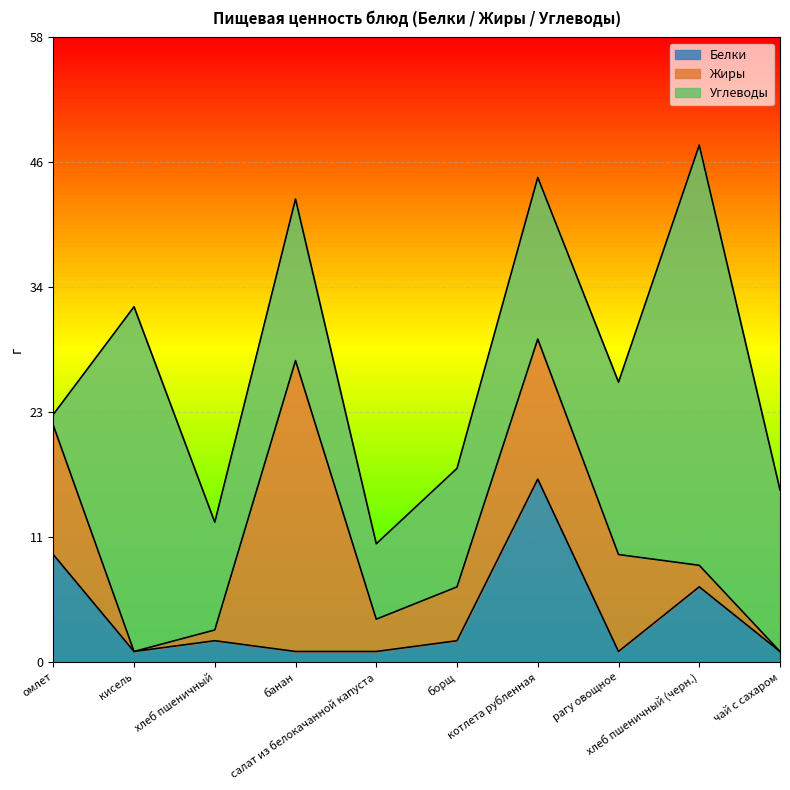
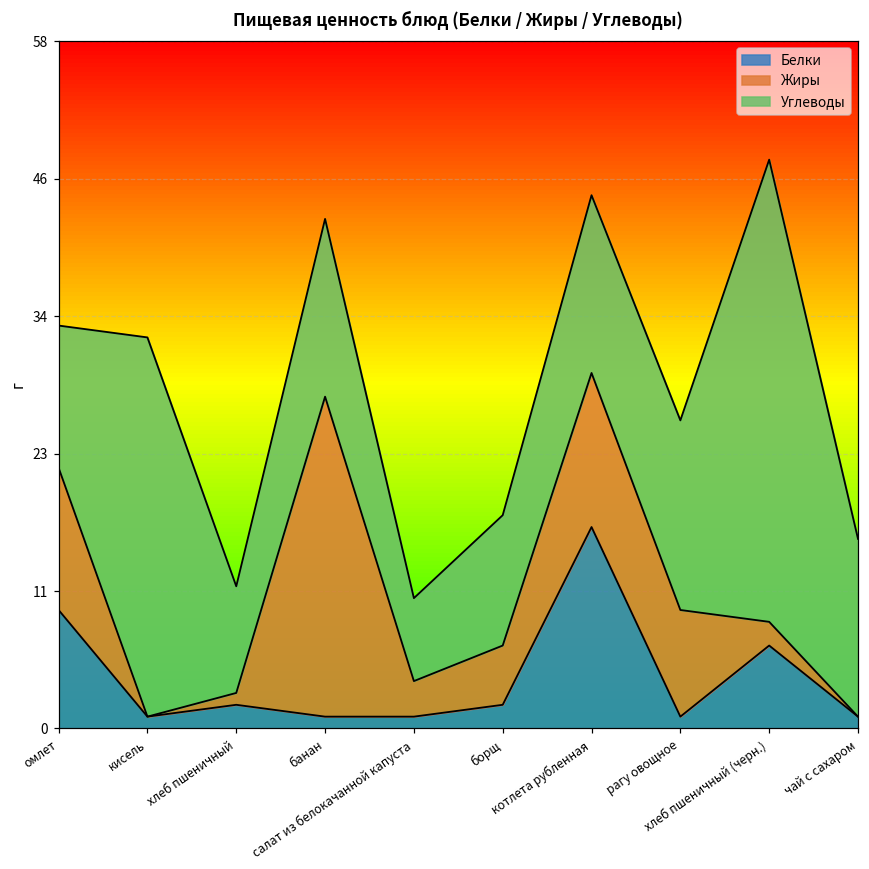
  {
    "Белки": {
      "омлет": 10,
      "хлеб пшеничный": 2,
      "банан": 1,
      "салат из белокачанной капуста": 1,
      "борщ": 2,
      "котлета рубленная": 17,
      "рагу овощное": 1,
      "хлеб пшеничный (черн.)": 7
    },
    "Жиры": {
      "омлет": 12,
      "хлеб пшеничный": 1,
      "банан": 27,
      "салат из белокачанной капуста": 3,
      "борщ": 5,
      "котлета рубленная": 13,
      "рагу овощное": 9,
      "хлеб пшеничный (черн.)": 2
    },
    "Углеводы": {
-     "омлет": 1,
+     "омлет": 12,
      "кисель": 32,
-     "хлеб пшеничный": 10,
+     "хлеб пшеничный": 9,
      "банан": 15,
      "салат из белокачанной капуста": 7,
      "борщ": 11,
      "котлета рубленная": 15,
      "рагу овощное": 16,
      "хлеб пшеничный (черн.)": 39,
      "чай с сахаром": 15
    }
  }
